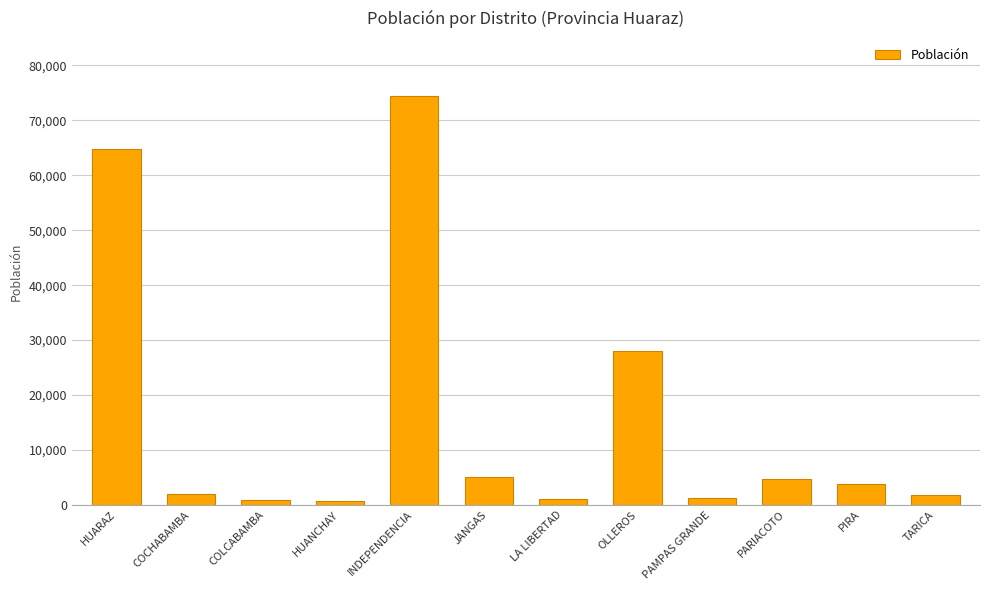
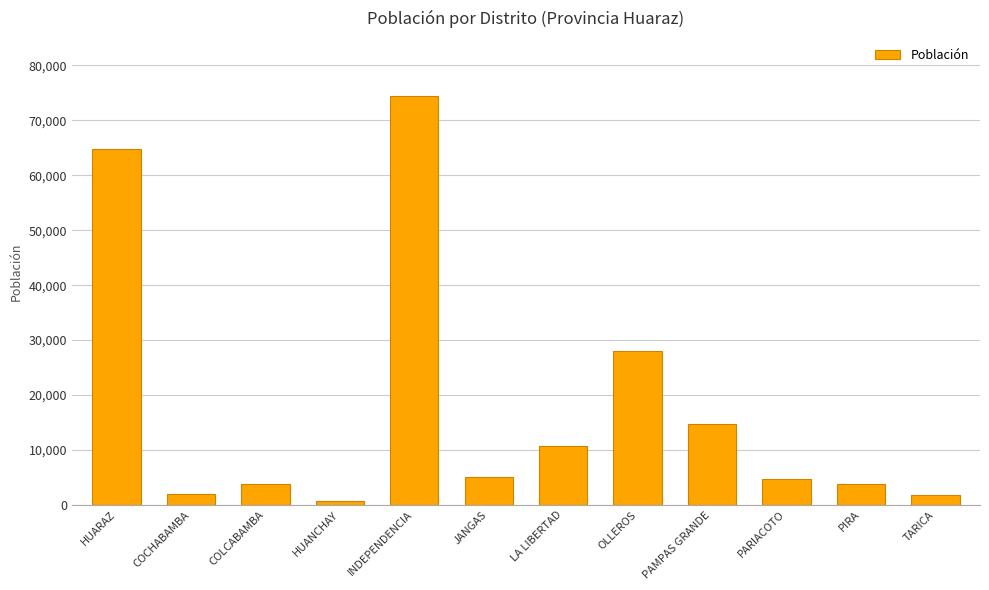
  {
    "HUARAZ": "65,000",
    "COCHABAMBA": "2,000",
-   "COLCABAMBA": "1,000",
+   "COLCABAMBA": "4,000",
    "HUANCHAY": "1,000",
    "INDEPENDENCIA": "74,000",
    "JANGAS": "5,000",
-   "LA LIBERTAD": "1,000",
+   "LA LIBERTAD": "11,000",
    "OLLEROS": "28,000",
-   "PAMPAS GRANDE": "1,000",
+   "PAMPAS GRANDE": "15,000",
    "PARIACOTO": "5,000",
    "PIRA": "4,000",
    "TARICA": "2,000"
  }
